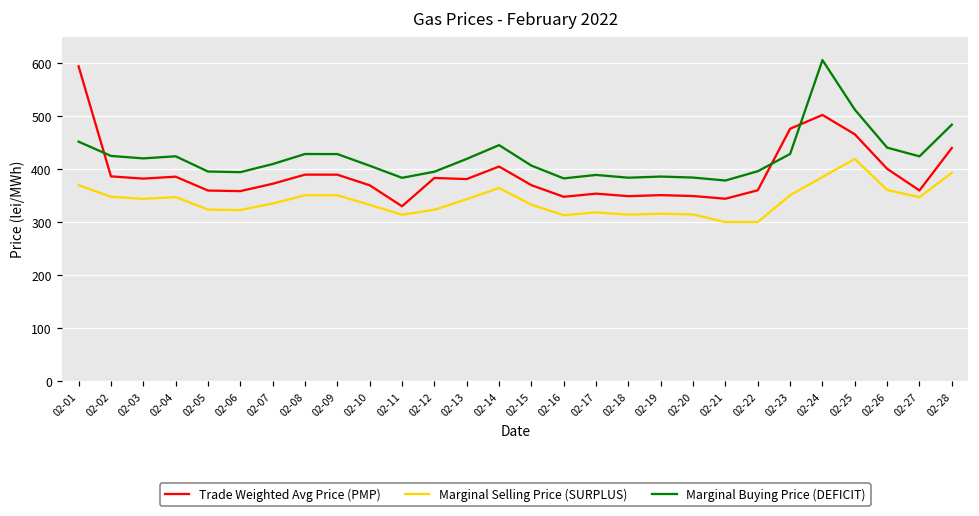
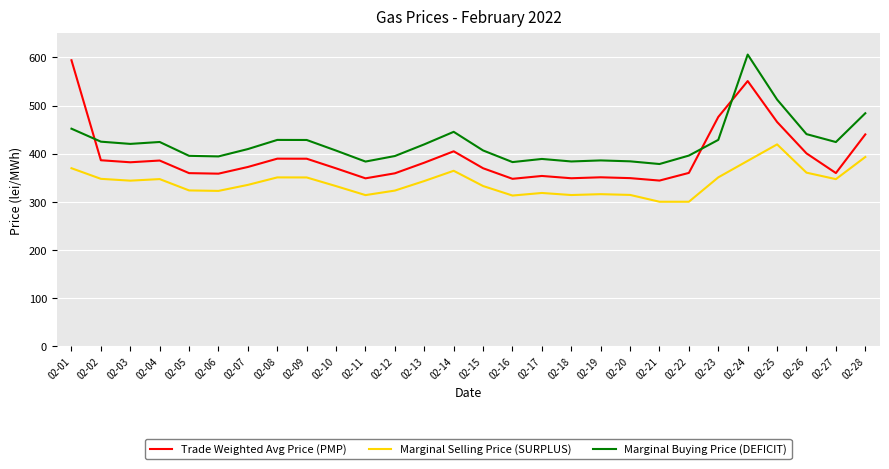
  {
    "Trade Weighted Avg Price (PMP)": {
      "02-01": 590,
      "02-02": 390,
      "02-03": 380,
      "02-04": 390,
      "02-05": 360,
      "02-06": 360,
      "02-07": 370,
      "02-08": 390,
      "02-09": 390,
      "02-10": 370,
-     "02-11": 330,
-     "02-12": 380,
+     "02-11": 350,
+     "02-12": 360,
      "02-13": 380,
      "02-14": 400,
      "02-15": 370,
      "02-16": 350,
      "02-17": 350,
      "02-18": 350,
      "02-19": 350,
      "02-20": 350,
      "02-21": 340,
      "02-22": 360,
      "02-23": 480,
-     "02-24": 500,
+     "02-24": 550,
      "02-25": 470,
      "02-26": 400,
      "02-27": 360,
      "02-28": 440
    },
    "Marginal Selling Price (SURPLUS)": {
      "02-01": 370,
      "02-02": 350,
      "02-03": 340,
      "02-04": 350,
      "02-05": 320,
      "02-06": 320,
      "02-07": 340,
      "02-08": 350,
      "02-09": 350,
      "02-10": 330,
      "02-11": 310,
      "02-12": 320,
      "02-13": 340,
      "02-14": 360,
      "02-15": 330,
      "02-16": 310,
      "02-17": 320,
      "02-18": 310,
      "02-19": 320,
      "02-20": 310,
      "02-21": 300,
      "02-22": 300,
      "02-23": 350,
      "02-24": 390,
      "02-25": 420,
      "02-26": 360,
      "02-27": 350,
      "02-28": 390
    },
    "Marginal Buying Price (DEFICIT)": {
      "02-01": 450,
      "02-02": 420,
      "02-03": 420,
      "02-04": 420,
      "02-05": 400,
      "02-06": 390,
      "02-07": 410,
      "02-08": 430,
      "02-09": 430,
      "02-10": 410,
      "02-11": 380,
      "02-12": 400,
      "02-13": 420,
      "02-14": 450,
      "02-15": 410,
      "02-16": 380,
      "02-17": 390,
      "02-18": 380,
      "02-19": 390,
      "02-20": 380,
      "02-21": 380,
      "02-22": 400,
      "02-23": 430,
      "02-24": 610,
      "02-25": 510,
      "02-26": 440,
      "02-27": 420,
      "02-28": 480
    }
  }
